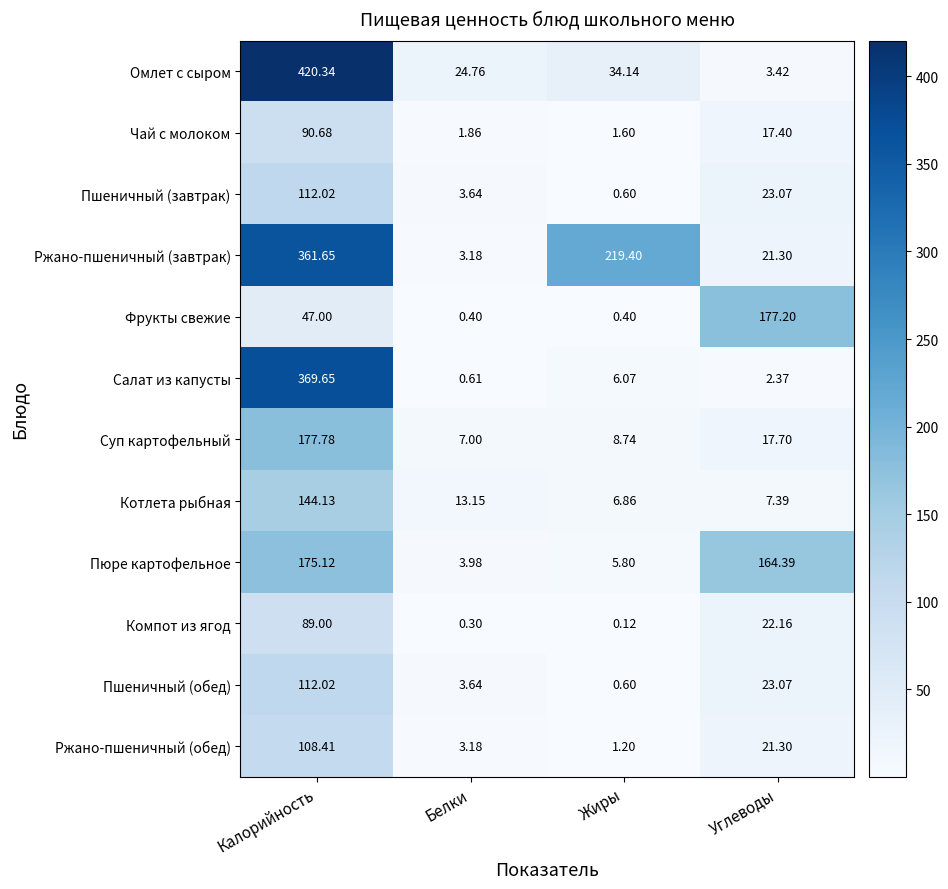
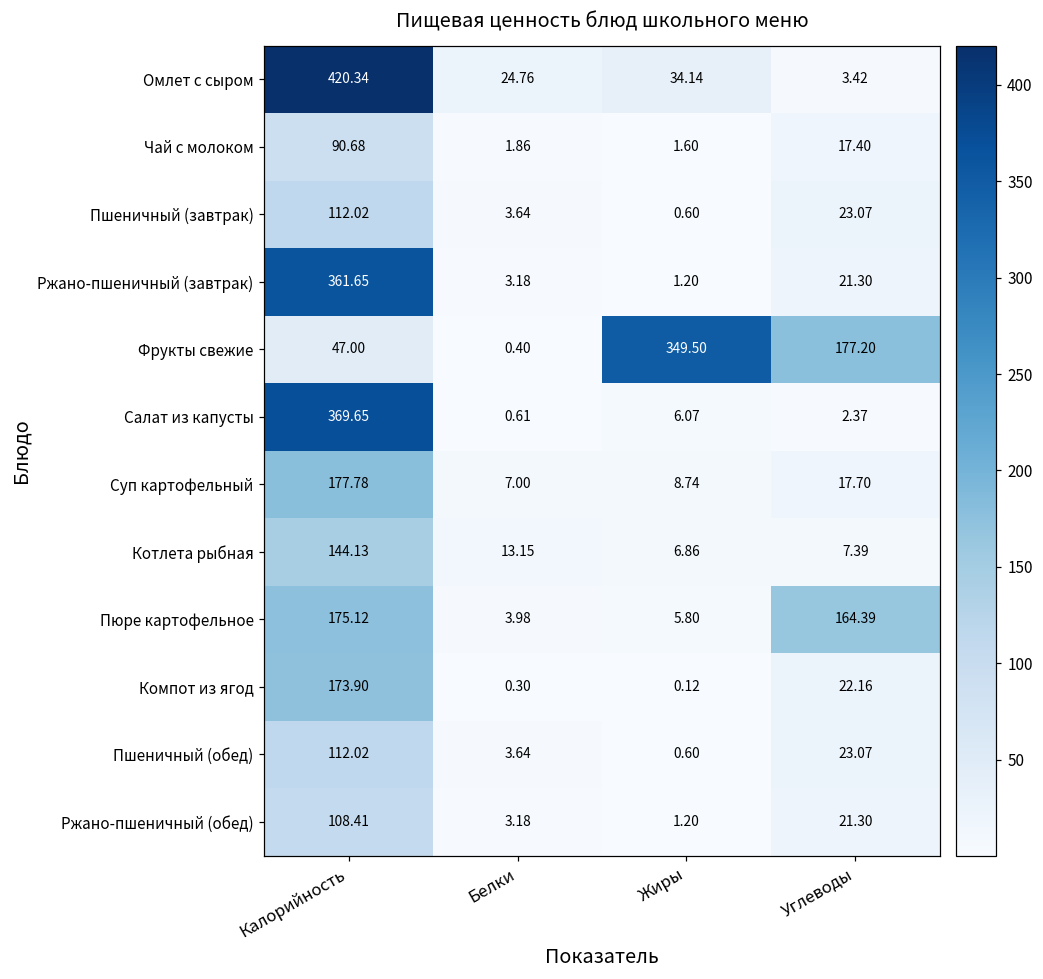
  {
    "Омлет с сыром": {
      "Калорийность": 420.34,
      "Белки": 24.76,
      "Жиры": 34.14,
      "Углеводы": 3.42
    },
    "Чай с молоком": {
      "Калорийность": 90.68,
      "Белки": 1.86,
      "Жиры": 1.60,
      "Углеводы": 17.40
    },
    "Пшеничный (завтрак)": {
      "Калорийность": 112.02,
      "Белки": 3.64,
      "Жиры": 0.60,
      "Углеводы": 23.07
    },
    "Ржано-пшеничный (завтрак)": {
      "Калорийность": 361.65,
      "Белки": 3.18,
-     "Жиры": 219.40,
+     "Жиры": 1.20,
      "Углеводы": 21.30
    },
    "Фрукты свежие": {
      "Калорийность": 47.00,
      "Белки": 0.40,
-     "Жиры": 0.40,
+     "Жиры": 349.50,
      "Углеводы": 177.20
    },
    "Салат из капусты": {
      "Калорийность": 369.65,
      "Белки": 0.61,
      "Жиры": 6.07,
      "Углеводы": 2.37
    },
    "Суп картофельный": {
      "Калорийность": 177.78,
      "Белки": 7.00,
      "Жиры": 8.74,
      "Углеводы": 17.70
    },
    "Котлета рыбная": {
      "Калорийность": 144.13,
      "Белки": 13.15,
      "Жиры": 6.86,
      "Углеводы": 7.39
    },
    "Пюре картофельное": {
      "Калорийность": 175.12,
      "Белки": 3.98,
      "Жиры": 5.80,
      "Углеводы": 164.39
    },
    "Компот из ягод": {
-     "Калорийность": 89.00,
+     "Калорийность": 173.90,
      "Белки": 0.30,
      "Жиры": 0.12,
      "Углеводы": 22.16
    },
    "Пшеничный (обед)": {
      "Калорийность": 112.02,
      "Белки": 3.64,
      "Жиры": 0.60,
      "Углеводы": 23.07
    },
    "Ржано-пшеничный (обед)": {
      "Калорийность": 108.41,
      "Белки": 3.18,
      "Жиры": 1.20,
      "Углеводы": 21.30
    }
  }
